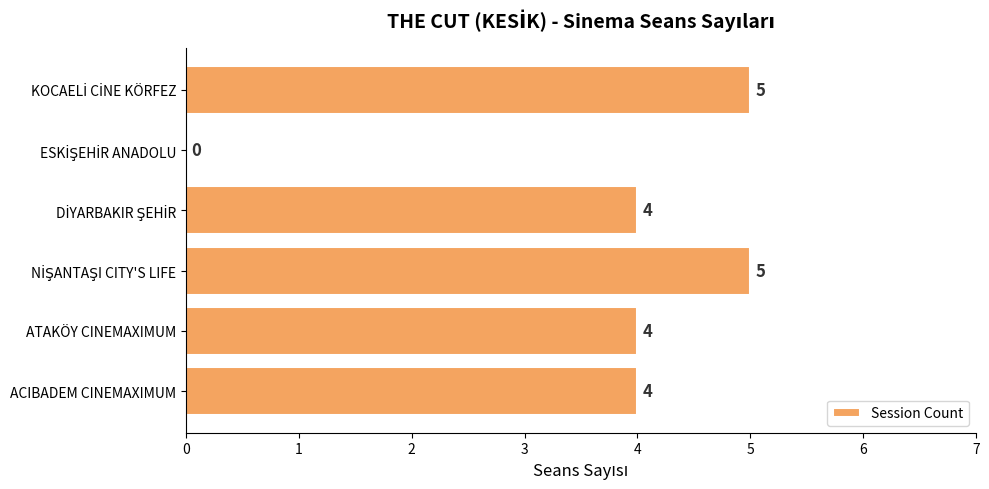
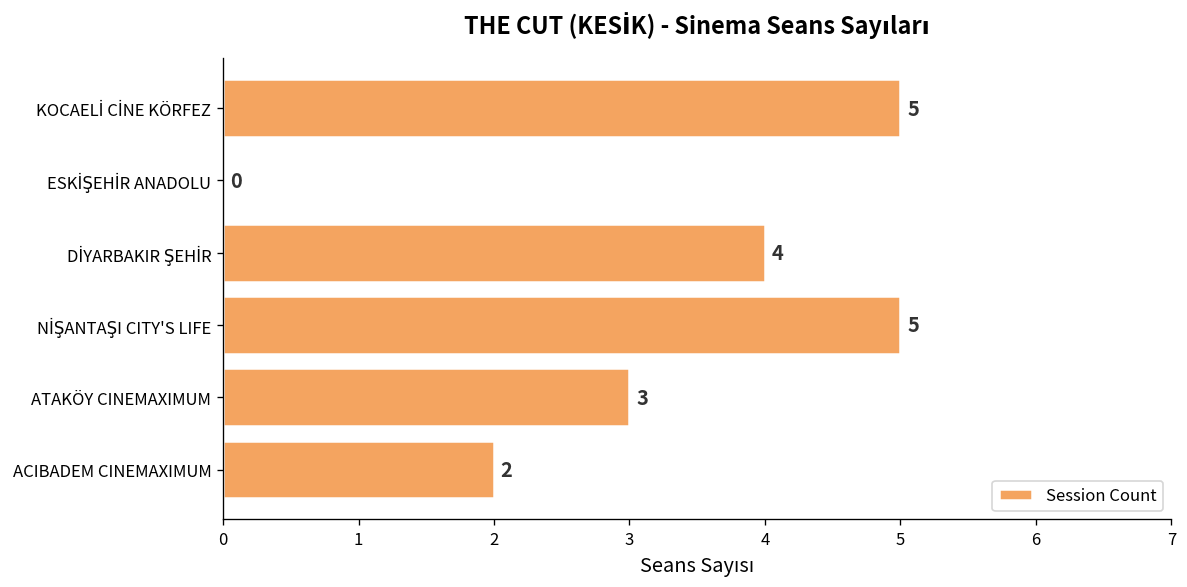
  {
    "KOCAELİ CİNE KÖRFEZ": 5,
    "ESKİŞEHİR ANADOLU": 0,
    "DİYARBAKIR ŞEHİR": 4,
    "NİŞANTAŞI CITY'S LIFE": 5,
-   "ATAKÖY CINEMAXIMUM": 4,
-   "ACIBADEM CINEMAXIMUM": 4
+   "ATAKÖY CINEMAXIMUM": 3,
+   "ACIBADEM CINEMAXIMUM": 2
  }
